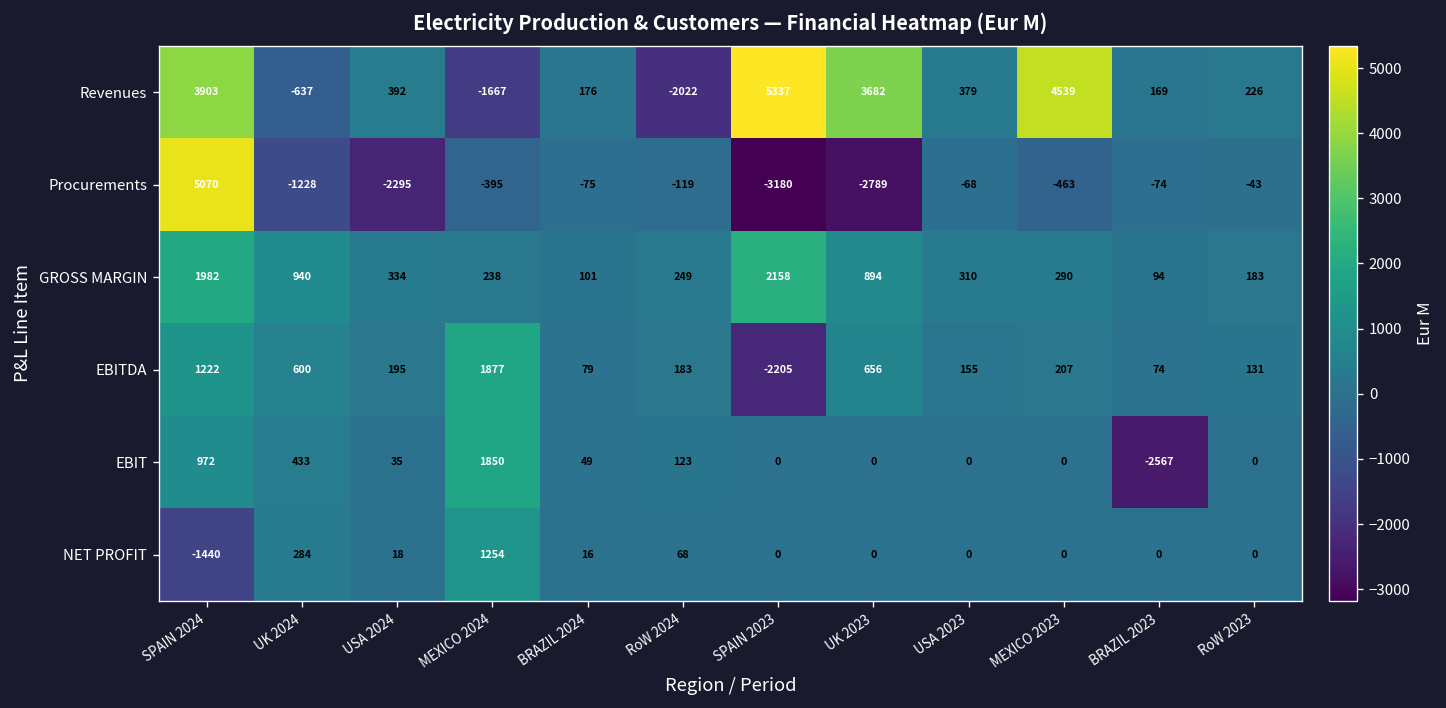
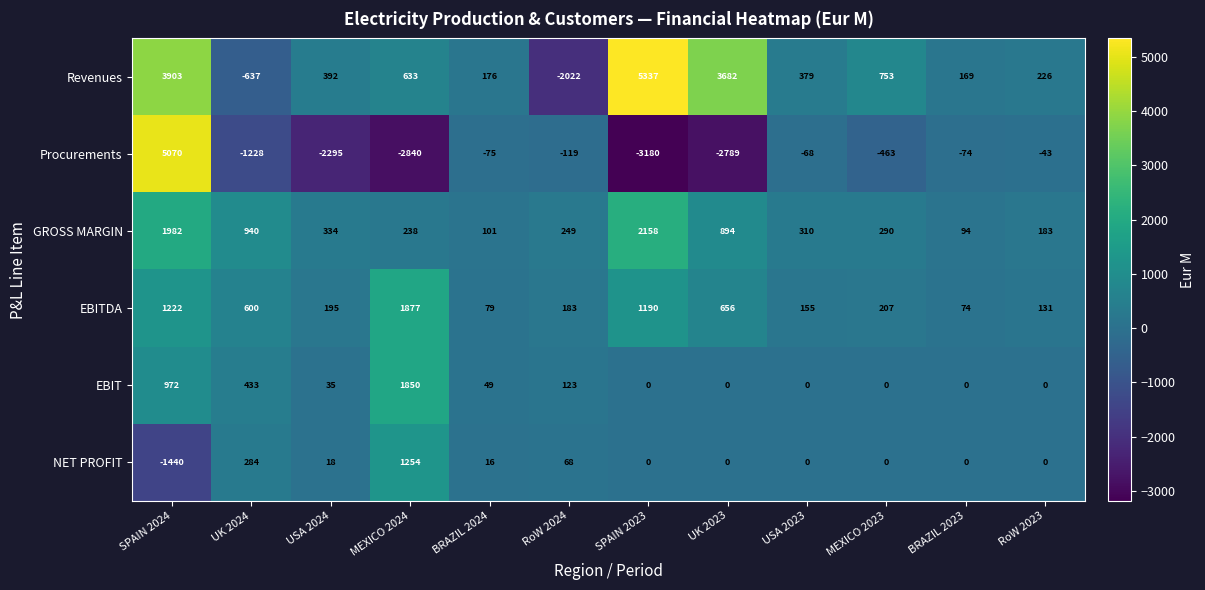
  {
    "Revenues": {
      "SPAIN 2024": 3903,
      "UK 2024": -637,
      "USA 2024": 392,
-     "MEXICO 2024": -1667,
+     "MEXICO 2024": 633,
      "BRAZIL 2024": 176,
      "RoW 2024": -2022,
      "SPAIN 2023": 5337,
      "UK 2023": 3682,
      "USA 2023": 379,
-     "MEXICO 2023": 4539,
+     "MEXICO 2023": 753,
      "BRAZIL 2023": 169,
      "RoW 2023": 226
    },
    "Procurements": {
      "SPAIN 2024": 5070,
      "UK 2024": -1228,
      "USA 2024": -2295,
-     "MEXICO 2024": -395,
+     "MEXICO 2024": -2840,
      "BRAZIL 2024": -75,
      "RoW 2024": -119,
      "SPAIN 2023": -3180,
      "UK 2023": -2789,
      "USA 2023": -68,
      "MEXICO 2023": -463,
      "BRAZIL 2023": -74,
      "RoW 2023": -43
    },
    "GROSS MARGIN": {
      "SPAIN 2024": 1982,
      "UK 2024": 940,
      "USA 2024": 334,
      "MEXICO 2024": 238,
      "BRAZIL 2024": 101,
      "RoW 2024": 249,
      "SPAIN 2023": 2158,
      "UK 2023": 894,
      "USA 2023": 310,
      "MEXICO 2023": 290,
      "BRAZIL 2023": 94,
      "RoW 2023": 183
    },
    "EBITDA": {
      "SPAIN 2024": 1222,
      "UK 2024": 600,
      "USA 2024": 195,
      "MEXICO 2024": 1877,
      "BRAZIL 2024": 79,
      "RoW 2024": 183,
-     "SPAIN 2023": -2205,
+     "SPAIN 2023": 1190,
      "UK 2023": 656,
      "USA 2023": 155,
      "MEXICO 2023": 207,
      "BRAZIL 2023": 74,
      "RoW 2023": 131
    },
    "EBIT": {
      "SPAIN 2024": 972,
      "UK 2024": 433,
      "USA 2024": 35,
      "MEXICO 2024": 1850,
      "BRAZIL 2024": 49,
      "RoW 2024": 123,
      "SPAIN 2023": 0,
      "UK 2023": 0,
      "USA 2023": 0,
      "MEXICO 2023": 0,
-     "BRAZIL 2023": -2567,
+     "BRAZIL 2023": 0,
      "RoW 2023": 0
    },
    "NET PROFIT": {
      "SPAIN 2024": -1440,
      "UK 2024": 284,
      "USA 2024": 18,
      "MEXICO 2024": 1254,
      "BRAZIL 2024": 16,
      "RoW 2024": 68,
      "SPAIN 2023": 0,
      "UK 2023": 0,
      "USA 2023": 0,
      "MEXICO 2023": 0,
      "BRAZIL 2023": 0,
      "RoW 2023": 0
    }
  }
